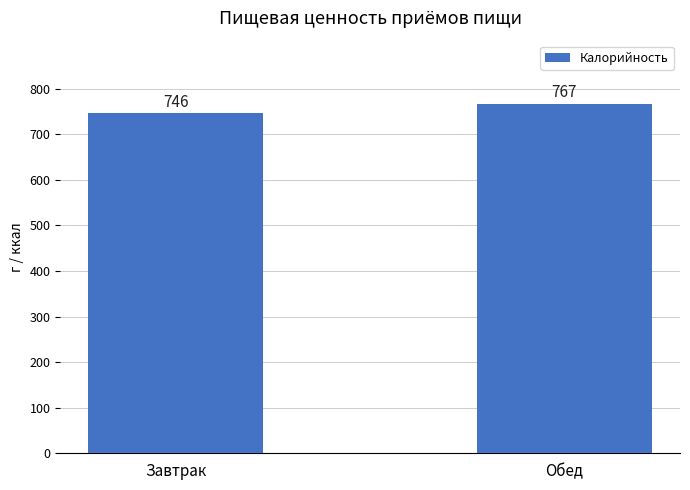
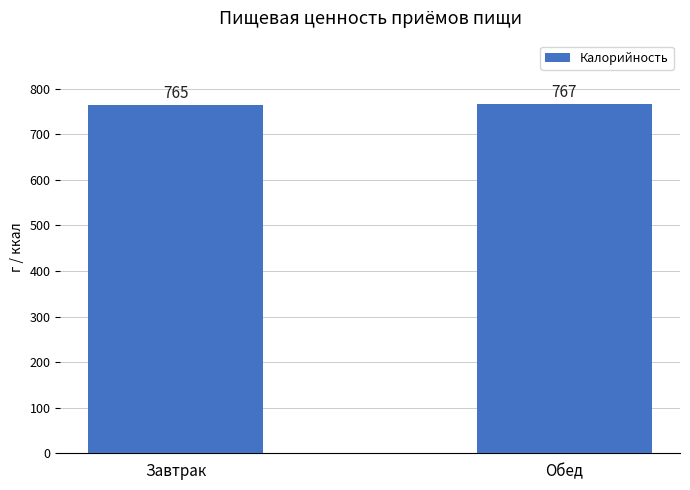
  {
-   "Завтрак": 746,
+   "Завтрак": 765,
    "Обед": 767
  }
